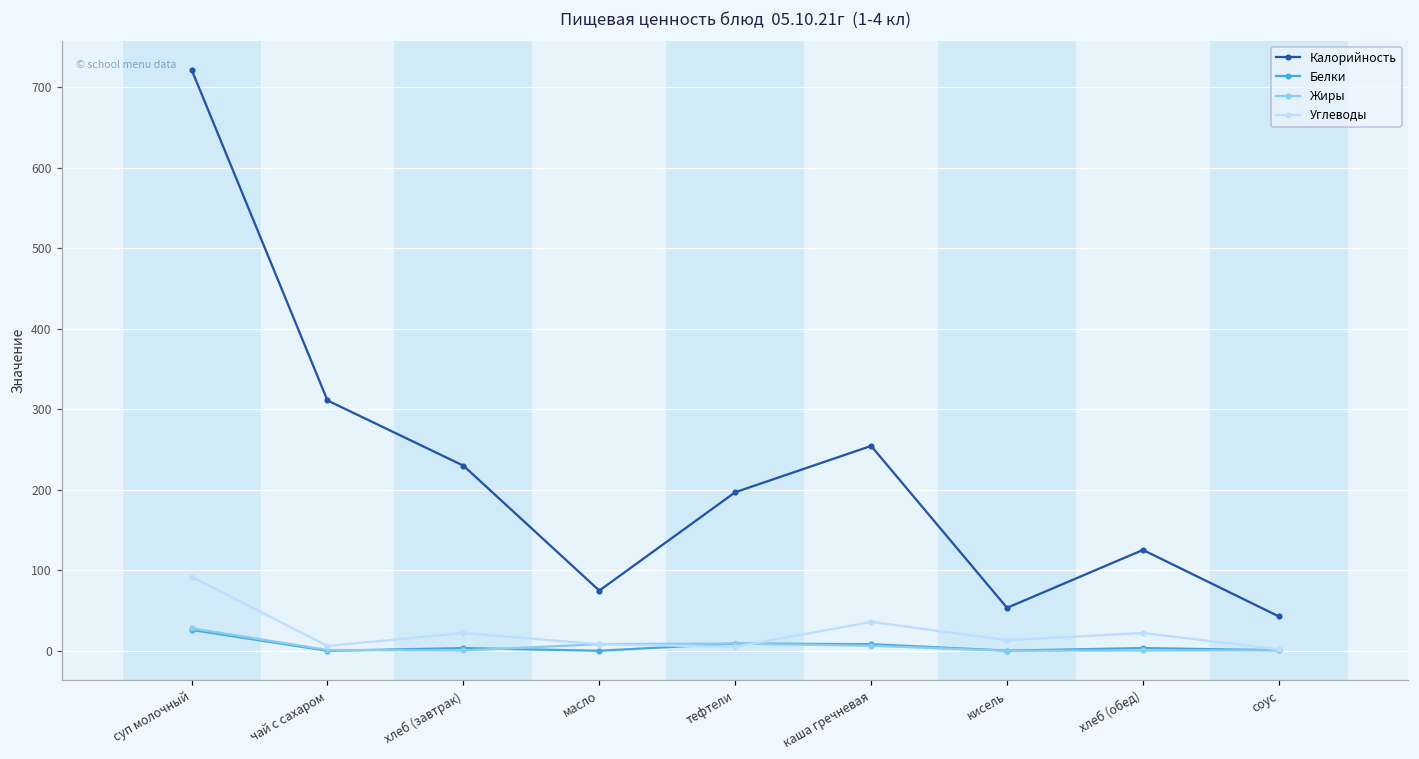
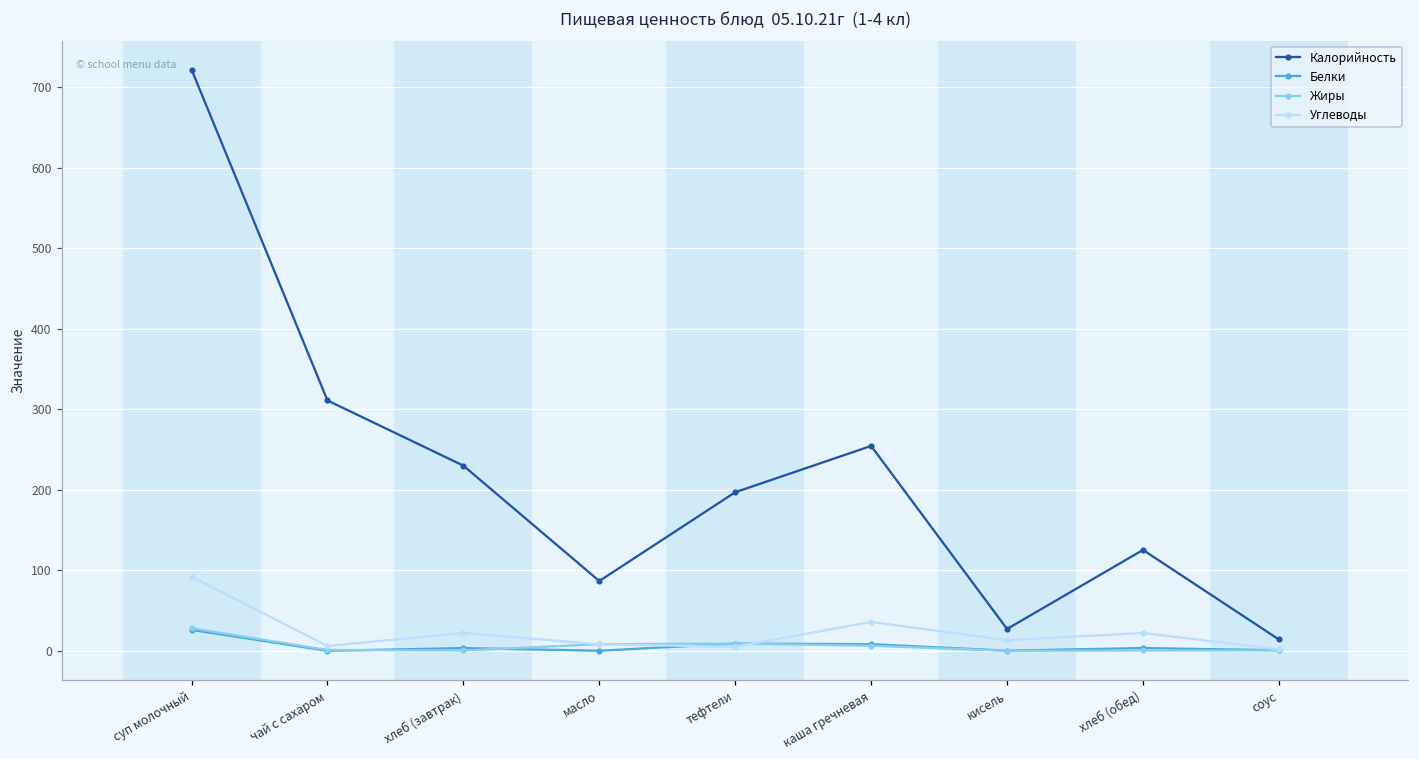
  {
    "Калорийность": {
      "суп молочный": 720,
      "чай с сахаром": 310,
      "хлеб (завтрак)": 230,
-     "масло": 70,
+     "масло": 90,
      "тефтели": 200,
      "каша гречневая": 250,
-     "кисель": 50,
+     "кисель": 30,
      "хлеб (обед)": 130,
-     "соус": 40
+     "соус": 10
    },
    "Белки": {
      "масло": 0
    }
  }
